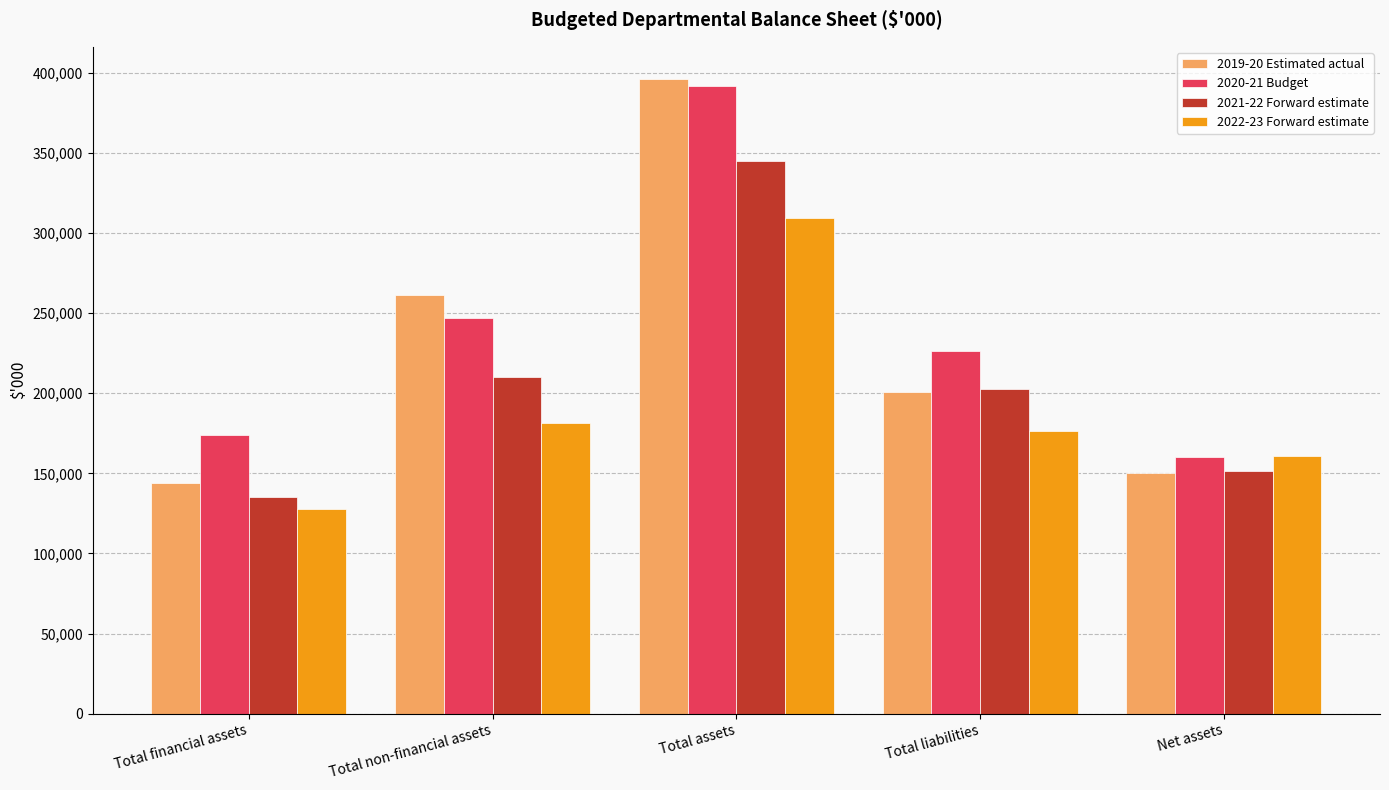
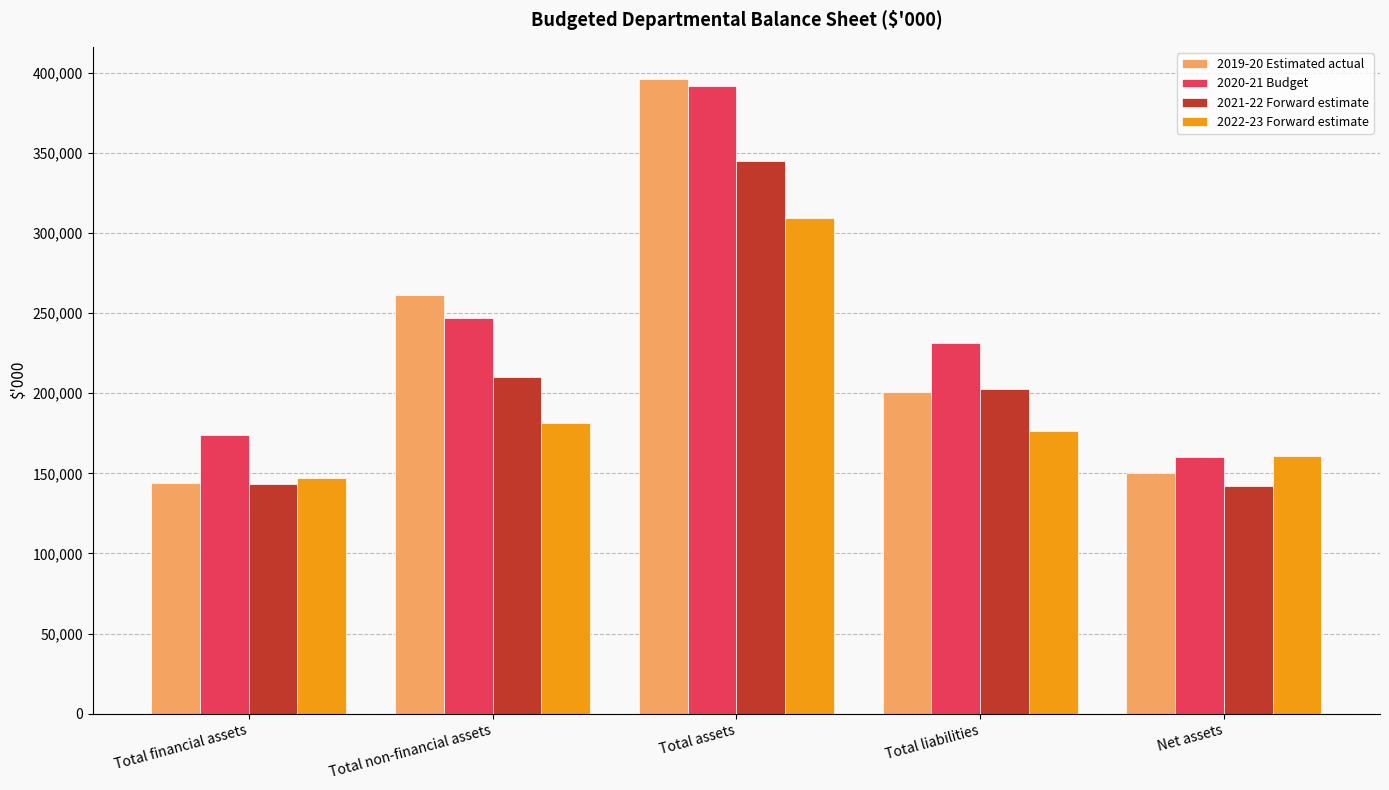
  {
    "2019-20 Estimated actual": {
      "Total financial assets": "144,000",
      "Total non-financial assets": "261,000",
      "Total assets": "396,000",
      "Total liabilities": "201,000",
      "Net assets": "150,000"
    },
    "2020-21 Budget": {
      "Total financial assets": "174,000",
      "Total non-financial assets": "247,000",
      "Total assets": "392,000",
-     "Total liabilities": "226,000",
+     "Total liabilities": "232,000",
      "Net assets": "160,000"
    },
    "2021-22 Forward estimate": {
-     "Total financial assets": "135,000",
+     "Total financial assets": "144,000",
      "Total non-financial assets": "210,000",
      "Total assets": "345,000",
      "Total liabilities": "203,000",
-     "Net assets": "151,000"
+     "Net assets": "142,000"
    },
    "2022-23 Forward estimate": {
-     "Total financial assets": "128,000",
+     "Total financial assets": "147,000",
      "Total non-financial assets": "182,000",
      "Total assets": "309,000",
      "Total liabilities": "177,000",
      "Net assets": "161,000"
    }
  }
